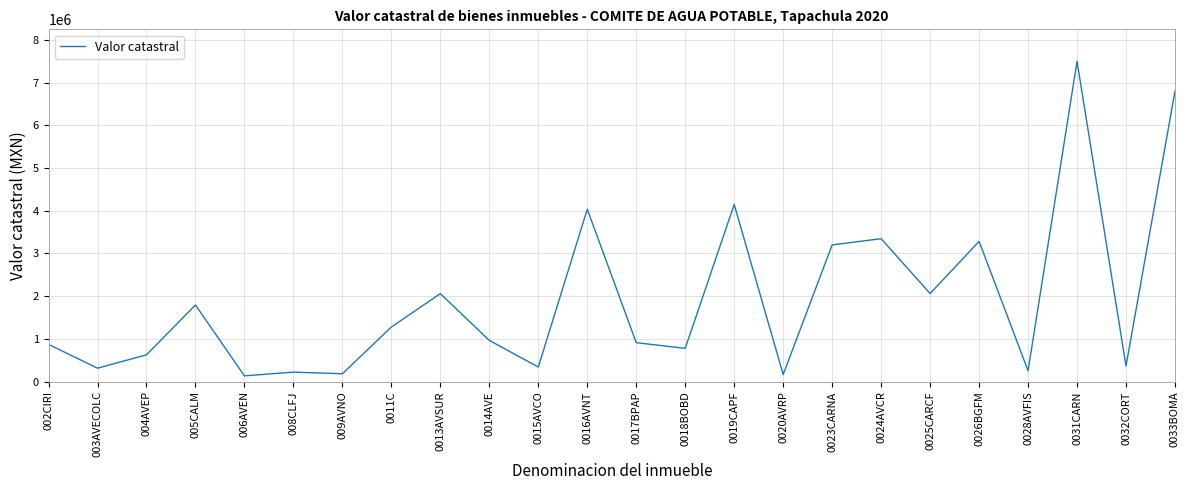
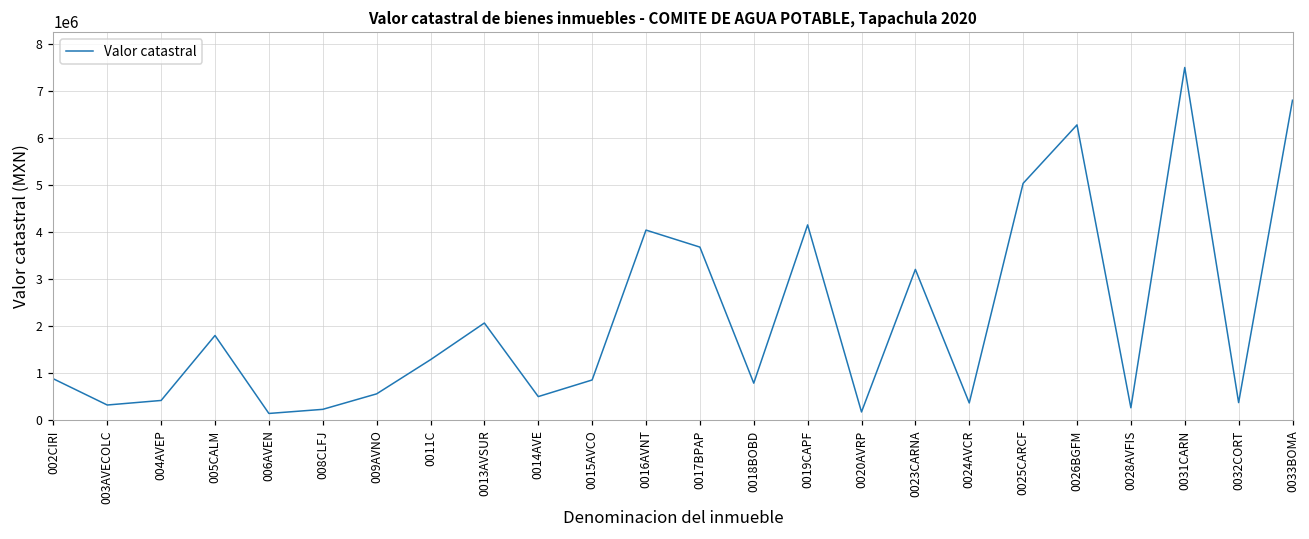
  {
    "002CIRI": 900000,
    "003AVECOLC": 300000,
-   "004AVEP": 600000,
+   "004AVEP": 400000,
    "005CALM": 1800000,
    "006AVEN": 100000,
    "008CLFJ": 200000,
-   "009AVNO": 200000,
+   "009AVNO": 600000,
    "0011C": 1300000,
    "0013AVSUR": 2100000,
-   "0014AVE": 1000000,
-   "0015AVCO": 300000,
+   "0014AVE": 500000,
+   "0015AVCO": 800000,
    "0016AVNT": 4000000,
-   "0017BPAP": 900000,
+   "0017BPAP": 3700000,
    "0018BOBD": 800000,
    "0019CAPF": 4100000,
    "0020AVRP": 200000,
    "0023CARNA": 3200000,
-   "0024AVCR": 3300000,
-   "0025CARCF": 2100000,
-   "0026BGFM": 3300000,
+   "0024AVCR": 400000,
+   "0025CARCF": 5000000,
+   "0026BGFM": 6300000,
    "0028AVFIS": 300000,
    "0031CARN": 7500000,
    "0032CORT": 400000,
    "0033BOMA": 6800000
  }
